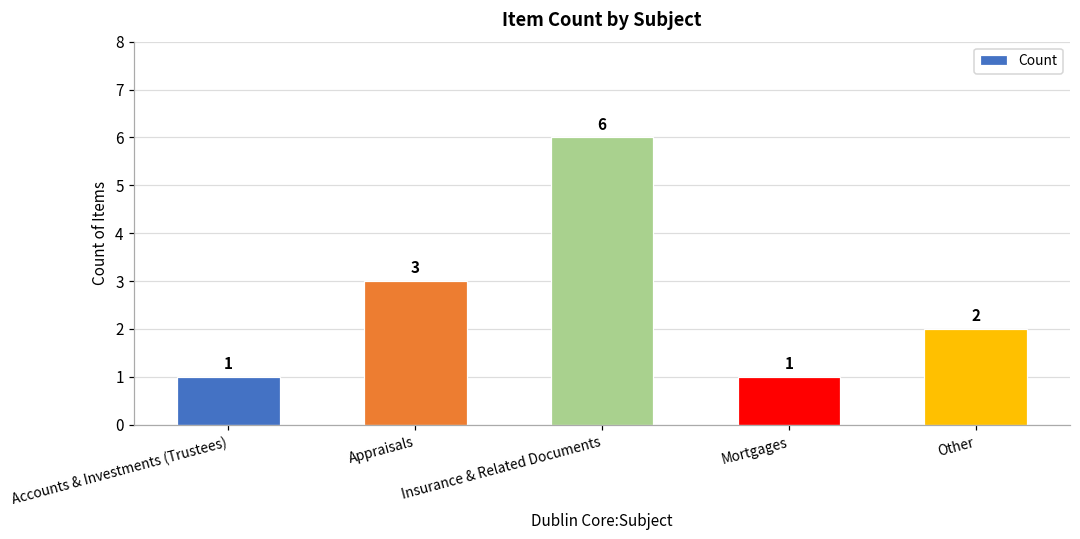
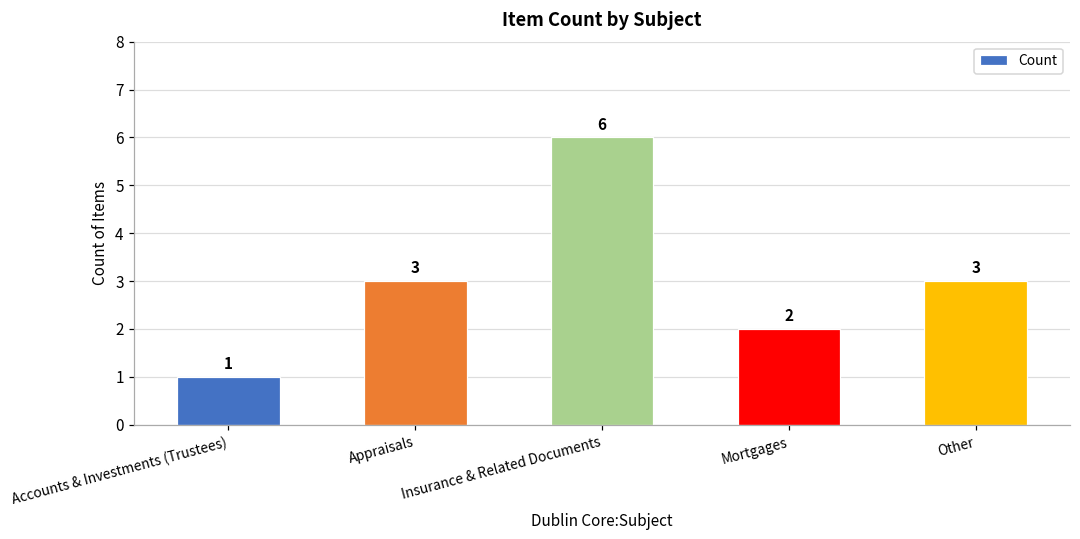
  {
    "Accounts & Investments (Trustees)": 1,
    "Appraisals": 3,
    "Insurance & Related Documents": 6,
-   "Mortgages": 1,
-   "Other": 2
+   "Mortgages": 2,
+   "Other": 3
  }
